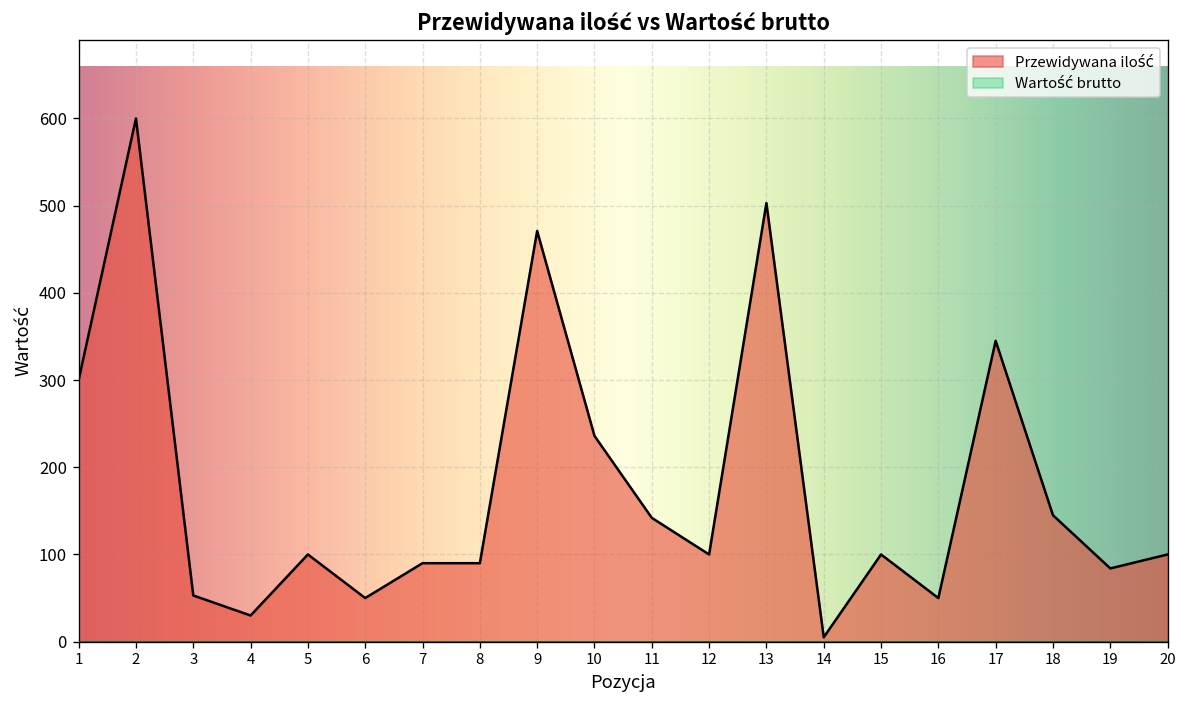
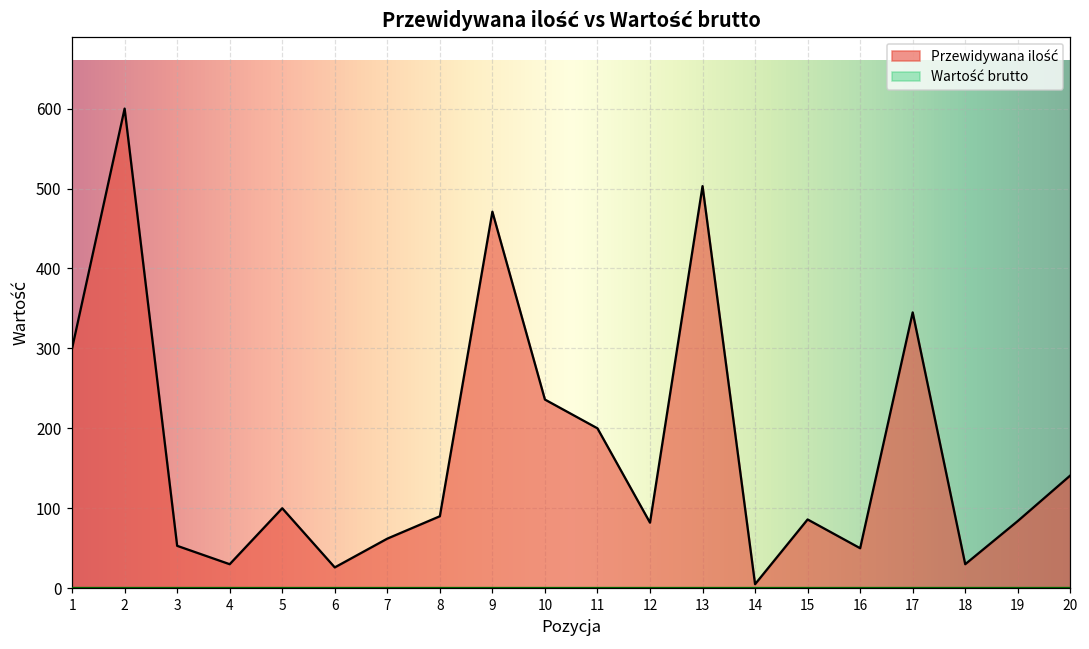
  {
    "Przewidywana ilość": {
      "1": 300,
      "2": 600,
      "3": 50,
      "4": 30,
      "5": 100,
-     "6": 50,
-     "7": 90,
+     "6": 30,
+     "7": 60,
      "8": 90,
      "9": 470,
      "10": 240,
-     "11": 140,
-     "12": 100,
+     "11": 200,
+     "12": 80,
      "13": 500,
      "14": 10,
-     "15": 100,
+     "15": 90,
      "16": 50,
      "17": 350,
-     "18": 150,
+     "18": 30,
      "19": 80,
-     "20": 100
+     "20": 140
    },
    "Wartość brutto": {
      "1": 0,
      "2": 0,
      "3": 0,
      "4": 0,
      "5": 0,
      "6": 0,
      "7": 0,
      "8": 0,
      "9": 0,
      "10": 0,
      "11": 0,
      "12": 0,
      "13": 0,
      "14": 0,
      "15": 0,
      "16": 0,
      "17": 0,
      "18": 0,
      "19": 0,
      "20": 0
    }
  }
